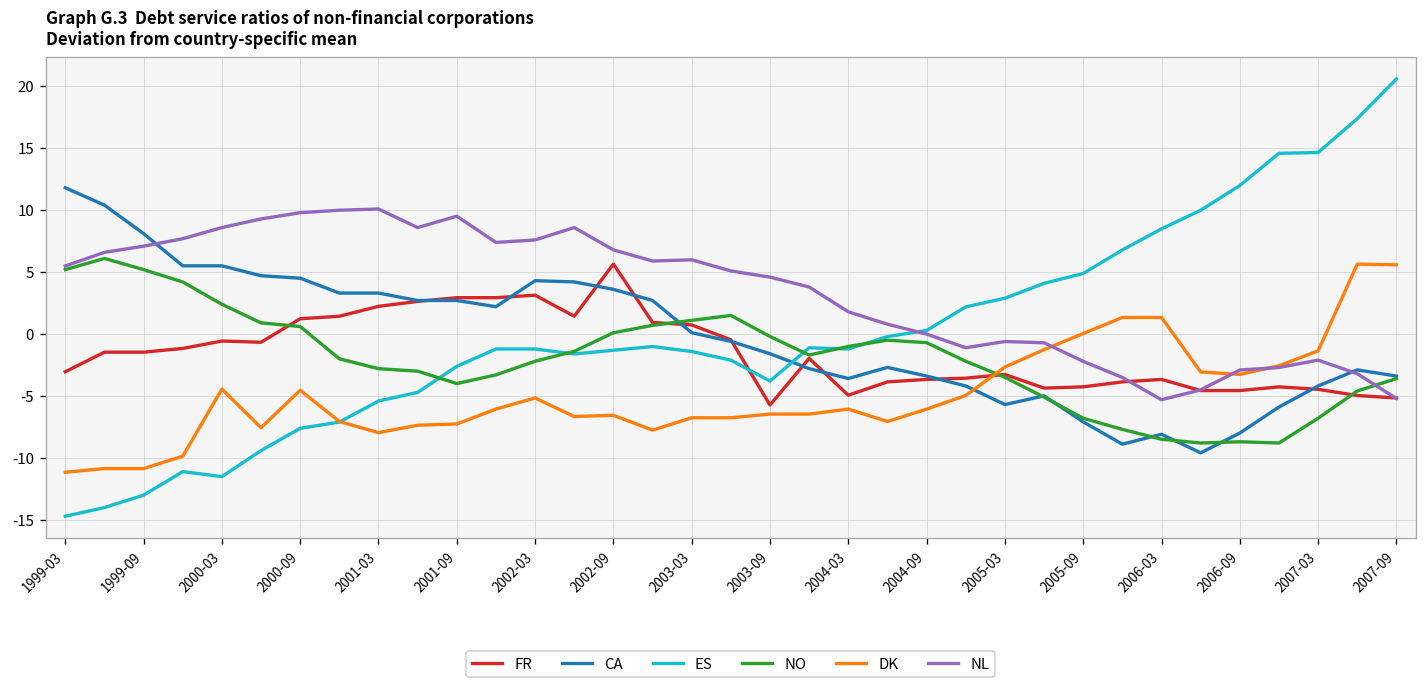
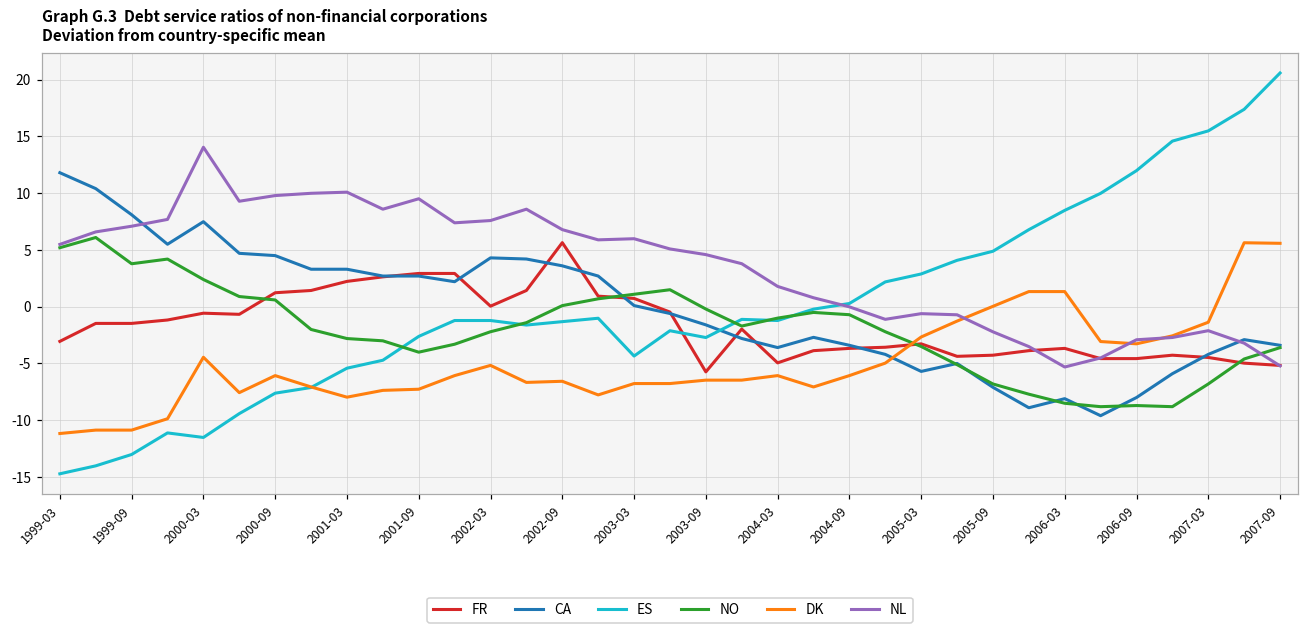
  {
    "FR": {
      "1999-03": -3.1,
      "1999-09": -1.5,
      "2000-03": -0.6,
      "2000-09": 1.2,
      "2001-03": 2.2,
-     "2002-03": 3.1,
+     "2002-03": 0.0,
      "2002-09": 5.6,
      "2003-03": 0.7,
      "2003-09": -5.7,
      "2004-03": -5.0,
      "2004-09": -3.7,
      "2005-09": -4.3,
      "2006-03": -3.7,
      "2006-09": -4.6,
      "2007-03": -4.5
    },
    "CA": {
      "1999-03": 11.8,
      "1999-09": 8.1,
-     "2000-03": 5.5,
+     "2000-03": 7.5,
      "2000-09": 4.5,
      "2001-03": 3.3,
      "2002-03": 4.3,
      "2002-09": 3.6,
      "2003-03": 0.1,
      "2003-09": -1.6,
      "2004-03": -3.6,
      "2004-09": -3.4,
      "2005-03": -5.7,
      "2005-09": -7.1,
      "2006-03": -8.1,
      "2006-09": -8.0,
      "2007-03": -4.2
    },
    "ES": {
      "1999-03": -14.7,
      "1999-09": -13.0,
      "2000-03": -11.5,
      "2000-09": -7.6,
      "2001-03": -5.4,
      "2001-09": -2.6,
      "2002-03": -1.2,
      "2002-09": -1.3,
-     "2003-03": -1.4,
-     "2003-09": -3.8,
+     "2003-03": -4.4,
+     "2003-09": -2.7,
      "2004-09": 0.3,
      "2005-03": 2.9,
      "2005-09": 4.9,
      "2006-03": 8.5,
      "2006-09": 12.0,
-     "2007-03": 14.6,
+     "2007-03": 15.5,
      "2007-09": 20.6
    },
    "NO": {
      "1999-03": 5.2,
-     "1999-09": 5.2,
+     "1999-09": 3.8,
      "2000-03": 2.4,
      "2000-09": 0.6,
      "2001-03": -2.8,
      "2001-09": -4.0,
      "2002-03": -2.2,
      "2002-09": 0.1,
      "2003-03": 1.1,
      "2003-09": -0.2,
      "2004-09": -0.7,
      "2005-09": -6.8,
      "2006-03": -8.5,
      "2006-09": -8.7,
      "2007-03": -6.8
    },
    "DK": {
      "1999-03": -11.2,
      "1999-09": -10.9,
      "2000-03": -4.5,
-     "2000-09": -4.6,
+     "2000-09": -6.1,
      "2001-03": -8.0,
      "2001-09": -7.3,
      "2002-03": -5.2,
      "2002-09": -6.6,
      "2003-03": -6.8,
      "2003-09": -6.5,
      "2004-03": -6.1,
      "2004-09": -6.1,
      "2005-03": -2.7,
      "2005-09": 0.0,
      "2006-03": 1.3,
      "2006-09": -3.3,
      "2007-03": -1.4,
      "2007-09": 5.6
    },
    "NL": {
      "1999-03": 5.5,
      "1999-09": 7.1,
-     "2000-03": 8.6,
+     "2000-03": 14.0,
      "2000-09": 9.8,
      "2001-03": 10.1,
      "2001-09": 9.5,
      "2002-03": 7.6,
      "2002-09": 6.8,
      "2003-03": 6.0,
      "2003-09": 4.6,
      "2004-03": 1.8,
      "2004-09": 0.0,
      "2005-03": -0.6,
      "2005-09": -2.2,
      "2006-03": -5.3,
      "2006-09": -2.9,
      "2007-03": -2.1
    }
  }
